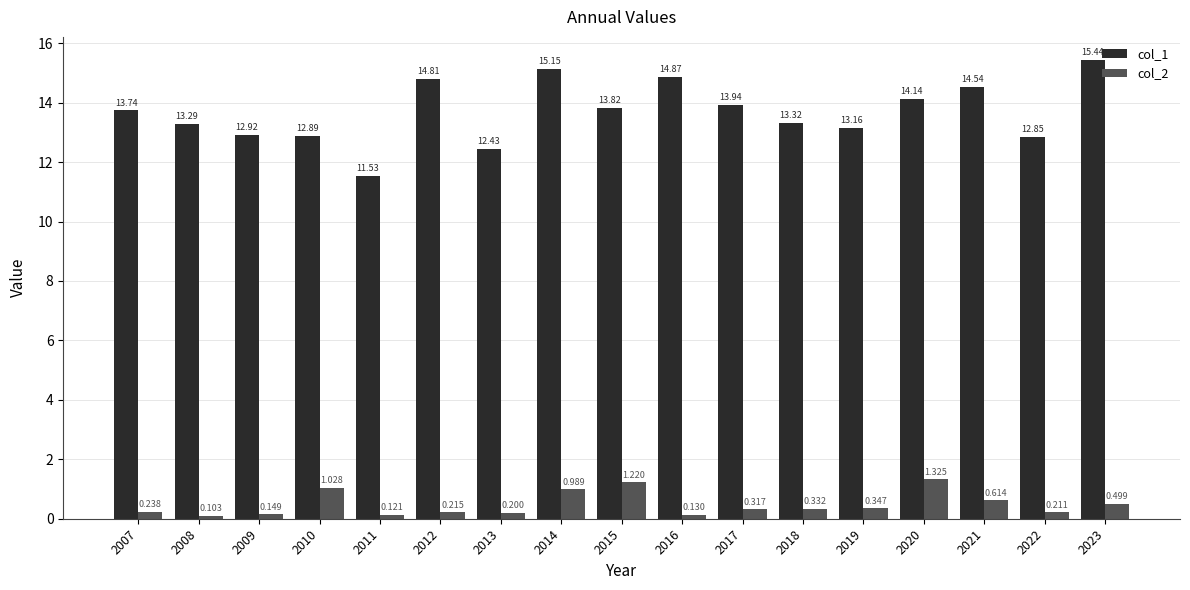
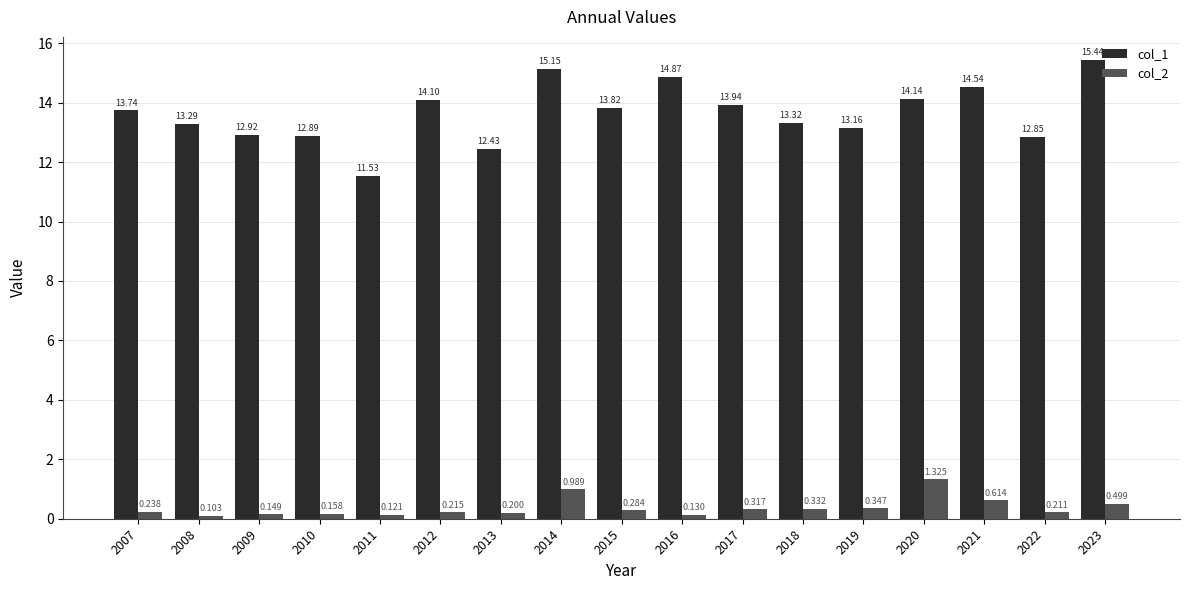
  {
    "col_1": {
      "2007": 13.74,
      "2008": 13.29,
      "2009": 12.92,
      "2010": 12.89,
      "2011": 11.53,
-     "2012": 14.81,
+     "2012": 14.10,
      "2013": 12.43,
      "2014": 15.15,
      "2015": 13.82,
      "2016": 14.87,
      "2017": 13.94,
      "2018": 13.32,
      "2019": 13.16,
      "2020": 14.14,
      "2021": 14.54,
      "2022": 12.85,
      "2023": 15.44
    },
    "col_2": {
      "2007": 0.238,
      "2008": 0.103,
      "2009": 0.149,
-     "2010": 1.028,
+     "2010": 0.158,
      "2011": 0.121,
      "2012": 0.215,
      "2013": 0.200,
      "2014": 0.989,
-     "2015": 1.220,
+     "2015": 0.284,
      "2016": 0.130,
      "2017": 0.317,
      "2018": 0.332,
      "2019": 0.347,
      "2020": 1.325,
      "2021": 0.614,
      "2022": 0.211,
      "2023": 0.499
    }
  }
